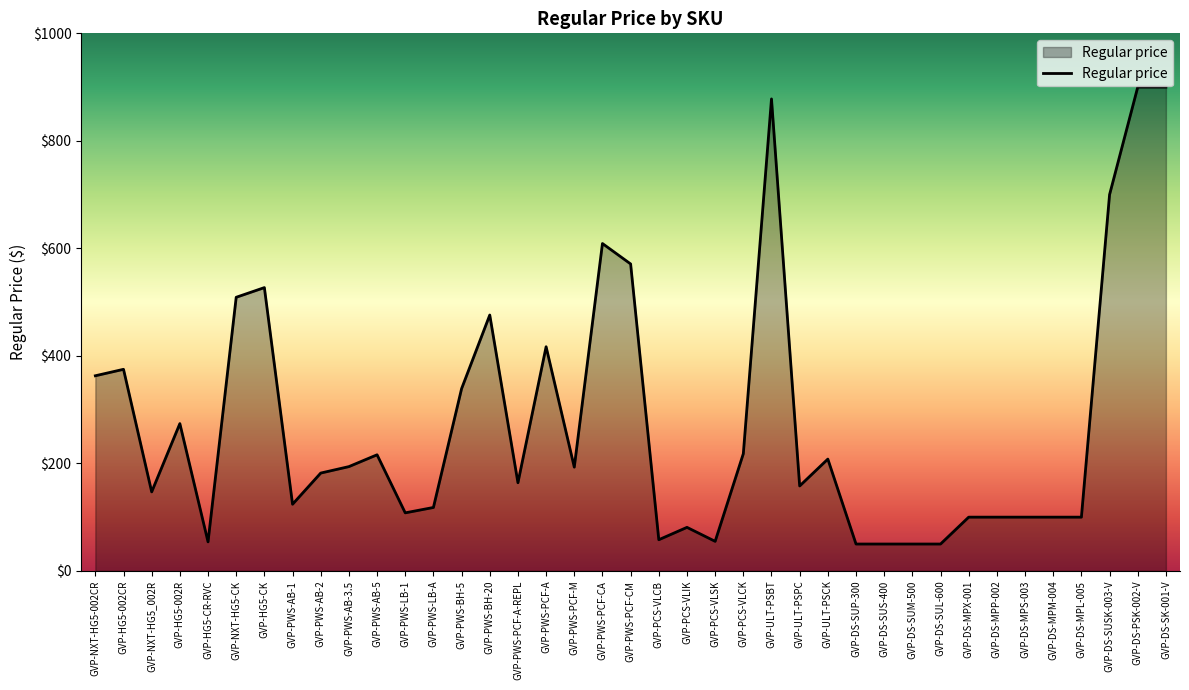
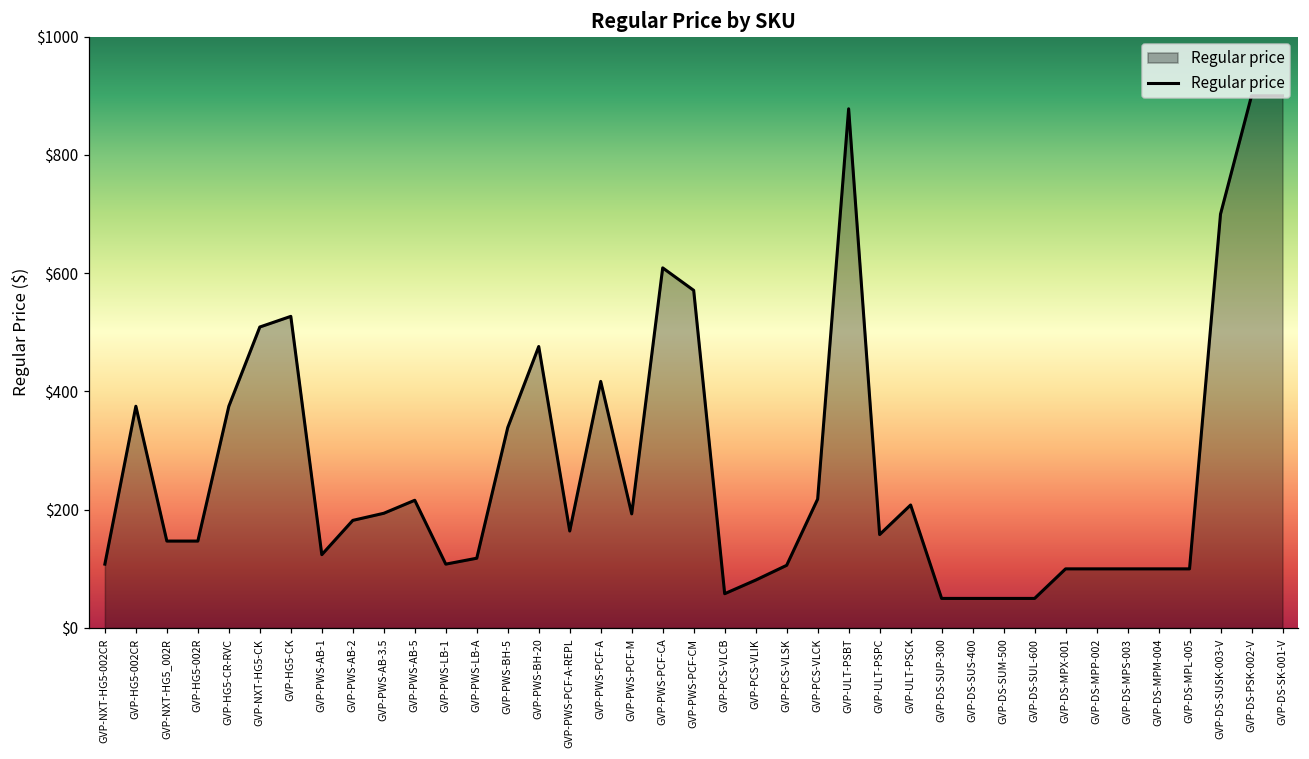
  {
-   "GVP-NXT-HG5-002CR": "$360",
+   "GVP-NXT-HG5-002CR": "$110",
    "GVP-HG5-002CR": "$380",
    "GVP-NXT-HG5_002R": "$150",
-   "GVP-HG5-002R": "$270",
-   "GVP-HG5-CR-RVC": "$50",
+   "GVP-HG5-002R": "$150",
+   "GVP-HG5-CR-RVC": "$380",
    "GVP-NXT-HG5-CK": "$510",
    "GVP-HG5-CK": "$530",
    "GVP-PWS-AB-1": "$120",
    "GVP-PWS-AB-2": "$180",
    "GVP-PWS-AB-3.5": "$190",
    "GVP-PWS-AB-5": "$220",
    "GVP-PWS-LB-1": "$110",
    "GVP-PWS-LB-A": "$120",
    "GVP-PWS-BH-5": "$340",
    "GVP-PWS-BH-20": "$480",
    "GVP-PWS-PCF-A-REPL": "$160",
    "GVP-PWS-PCF-A": "$420",
    "GVP-PWS-PCF-M": "$190",
    "GVP-PWS-PCF-CA": "$610",
    "GVP-PWS-PCF-CM": "$570",
    "GVP-PCS-VLCB": "$60",
    "GVP-PCS-VLIK": "$80",
-   "GVP-PCS-VLSK": "$60",
+   "GVP-PCS-VLSK": "$110",
    "GVP-PCS-VLCK": "$220",
    "GVP-ULT-PSBT": "$880",
    "GVP-ULT-PSPC": "$160",
    "GVP-ULT-PSCK": "$210",
    "GVP-DS-SUP-300": "$50",
    "GVP-DS-SUS-400": "$50",
    "GVP-DS-SUM-500": "$50",
    "GVP-DS-SUL-600": "$50",
    "GVP-DS-MPX-001": "$100",
    "GVP-DS-MPP-002": "$100",
    "GVP-DS-MPS-003": "$100",
    "GVP-DS-MPM-004": "$100",
    "GVP-DS-MPL-005": "$100",
    "GVP-DS-SUSK-003-V": "$700",
    "GVP-DS-PSK-002-V": "$900",
    "GVP-DS-SK-001-V": "$900"
  }
